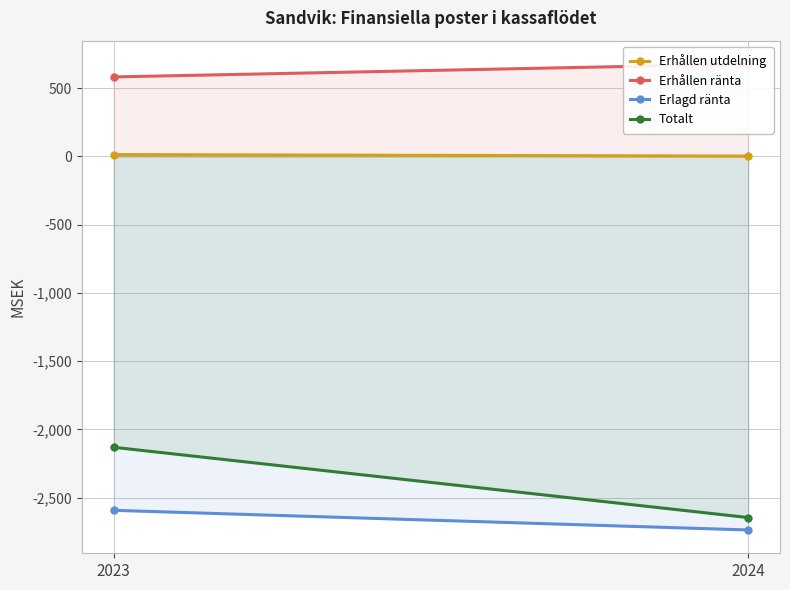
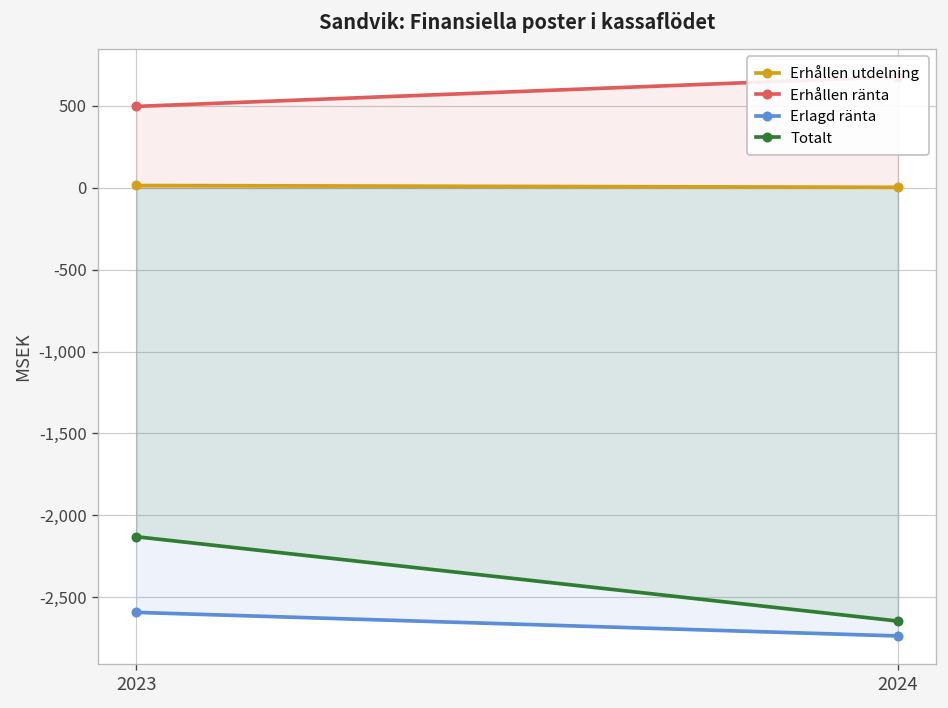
  {
    "Erhållen ränta": {
-     "2023": "580"
+     "2023": "500"
    },
    "Totalt": {
      "2023": "-2,130",
      "2024": "-2,650"
    }
  }
